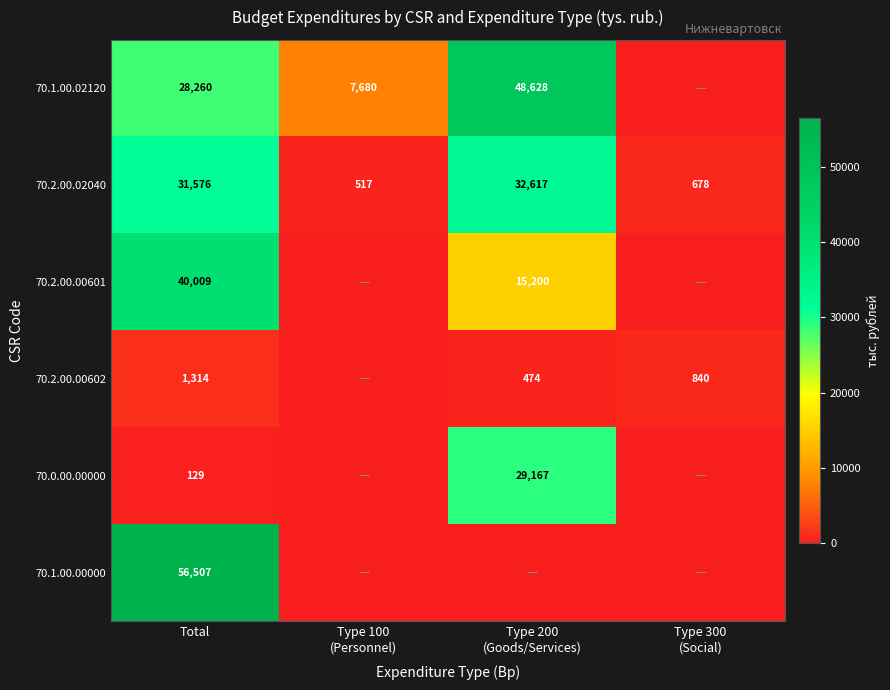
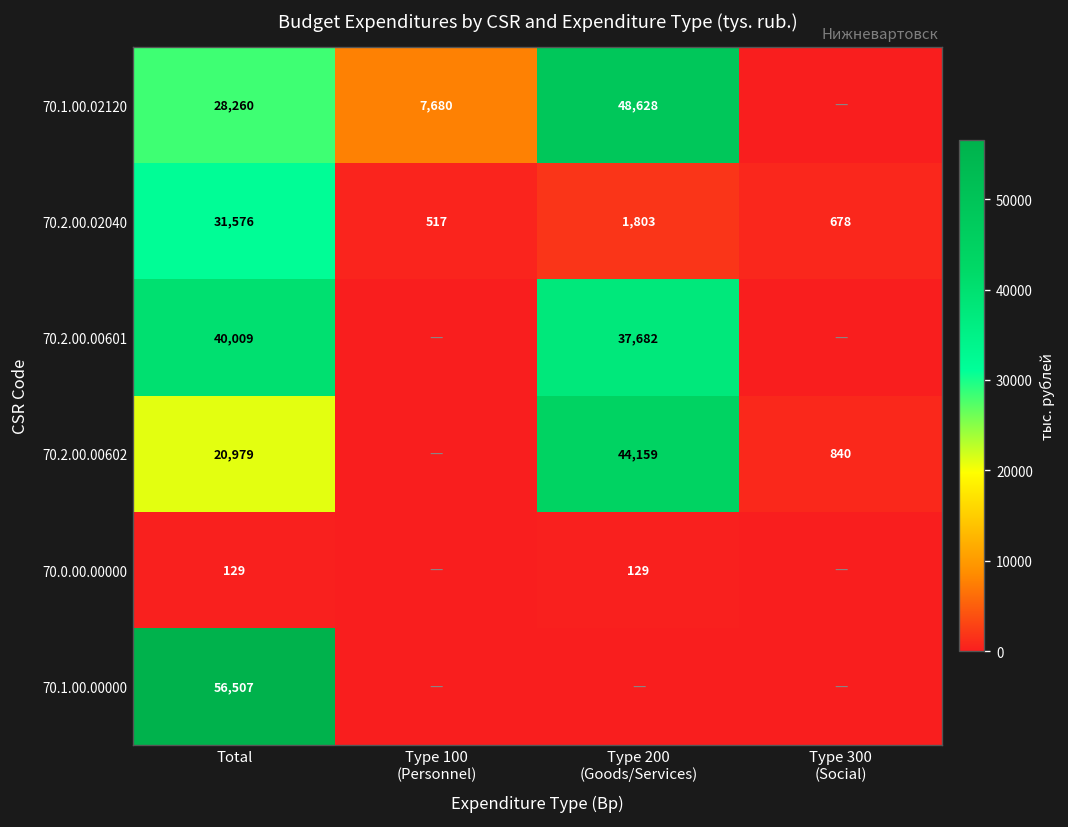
  {
    "70.1.00.02120": {
      "Total": "28,260",
      "Type 100 (Personnel)": "7,680",
      "Type 200 (Goods/Services)": "48,628"
    },
    "70.2.00.02040": {
      "Total": "31,576",
      "Type 100 (Personnel)": "517",
-     "Type 200 (Goods/Services)": "32,617",
+     "Type 200 (Goods/Services)": "1,803",
      "Type 300 (Social)": "678"
    },
    "70.2.00.00601": {
      "Total": "40,009",
-     "Type 200 (Goods/Services)": "15,200"
+     "Type 200 (Goods/Services)": "37,682"
    },
    "70.2.00.00602": {
-     "Total": "1,314",
-     "Type 200 (Goods/Services)": "474",
+     "Total": "20,979",
+     "Type 200 (Goods/Services)": "44,159",
      "Type 300 (Social)": "840"
    },
    "70.0.00.00000": {
      "Total": "129",
-     "Type 200 (Goods/Services)": "29,167"
+     "Type 200 (Goods/Services)": "129"
    },
    "70.1.00.00000": {
      "Total": "56,507"
    }
  }
